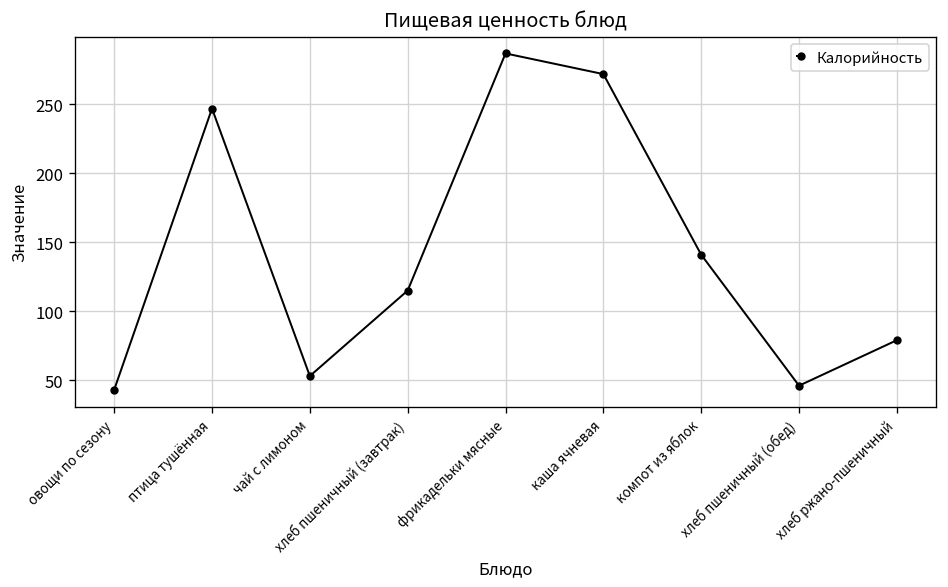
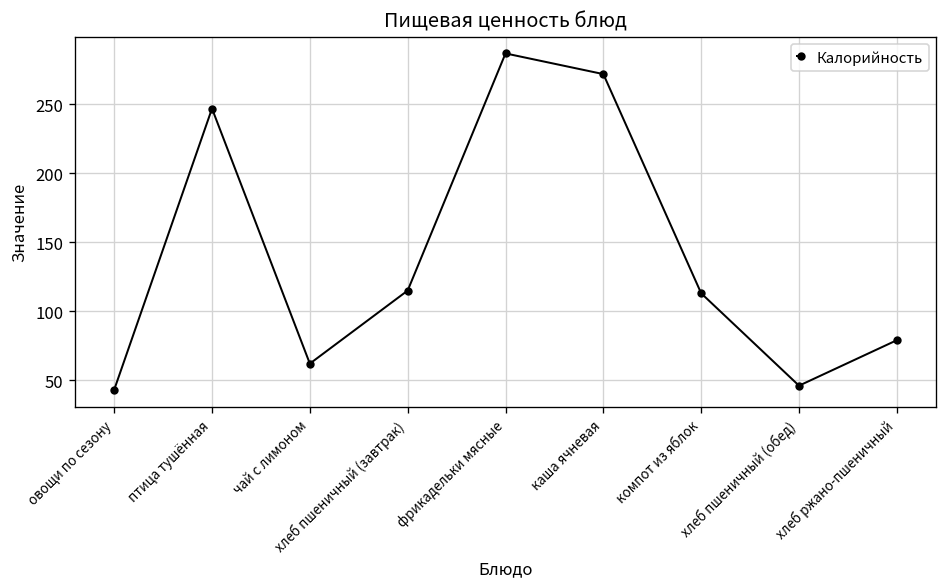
  {
    "овощи по сезону": 43,
    "птица тушённая": 247,
-   "чай с лимоном": 53,
+   "чай с лимоном": 62,
    "хлеб пшеничный (завтрак)": 115,
    "фрикадельки мясные": 287,
    "каша ячневая": 272,
-   "компот из яблок": 141,
+   "компот из яблок": 113,
    "хлеб пшеничный (обед)": 46,
    "хлеб ржано-пшеничный": 79
  }
